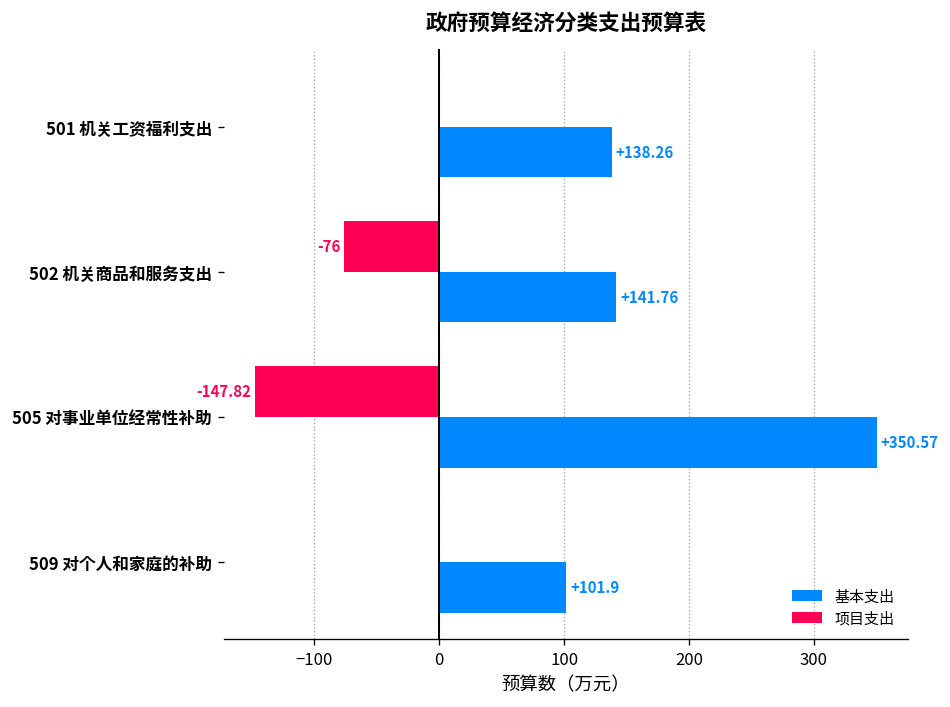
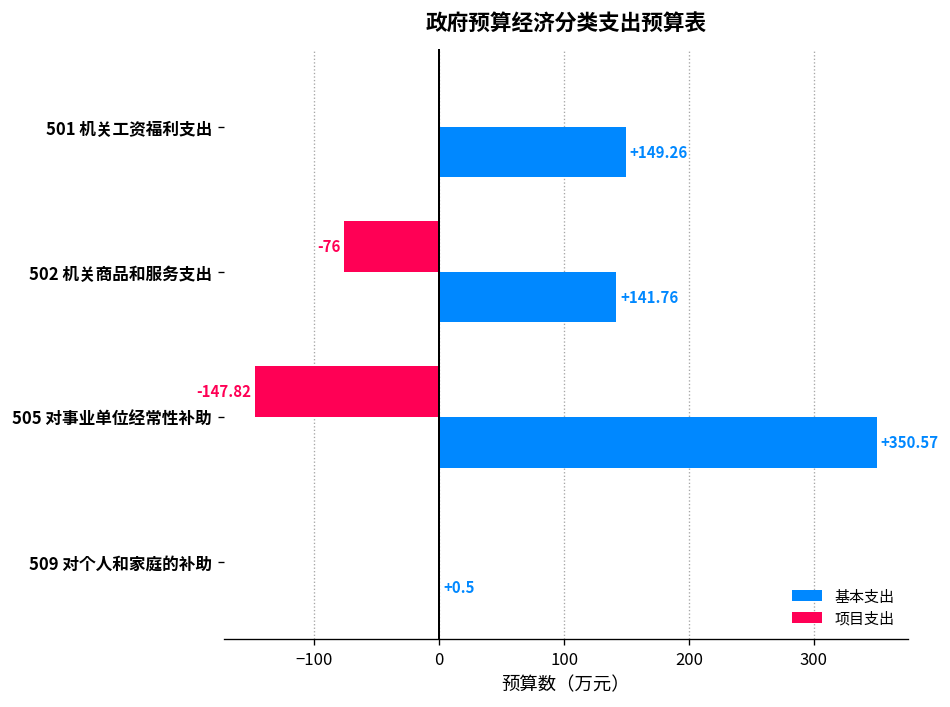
  {
    "基本支出": {
-     "501 机关工资福利支出": "+138.26",
+     "501 机关工资福利支出": "+149.26",
      "502 机关商品和服务支出": "+141.76",
      "505 对事业单位经常性补助": "+350.57",
-     "509 对个人和家庭的补助": "+101.9"
+     "509 对个人和家庭的补助": "+0.5"
    },
    "项目支出": {
      "502 机关商品和服务支出": "-76",
      "505 对事业单位经常性补助": "-147.82"
    }
  }
